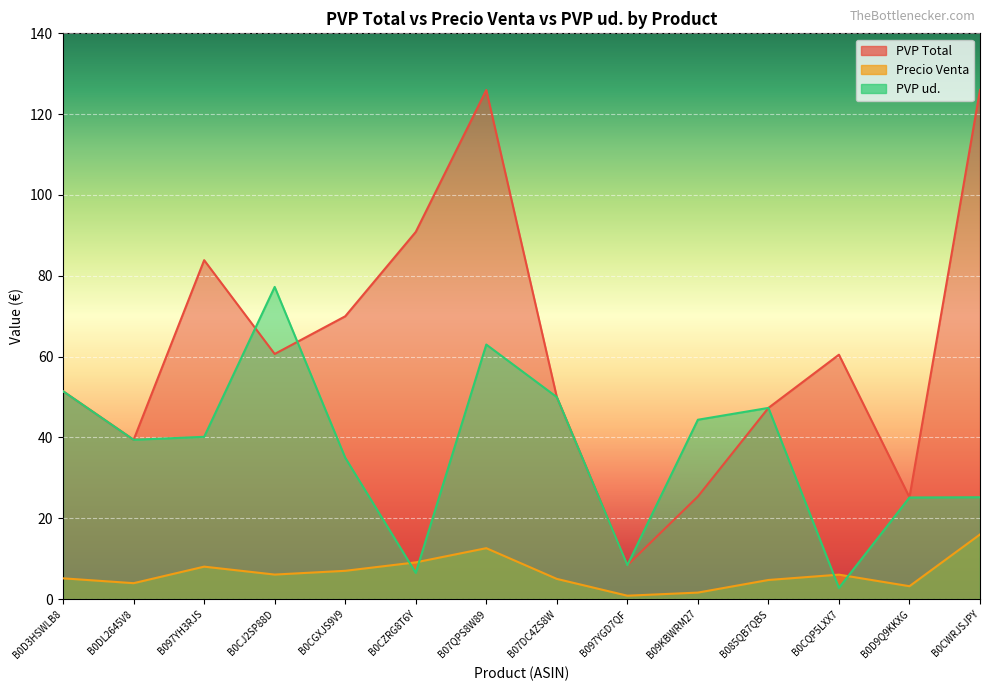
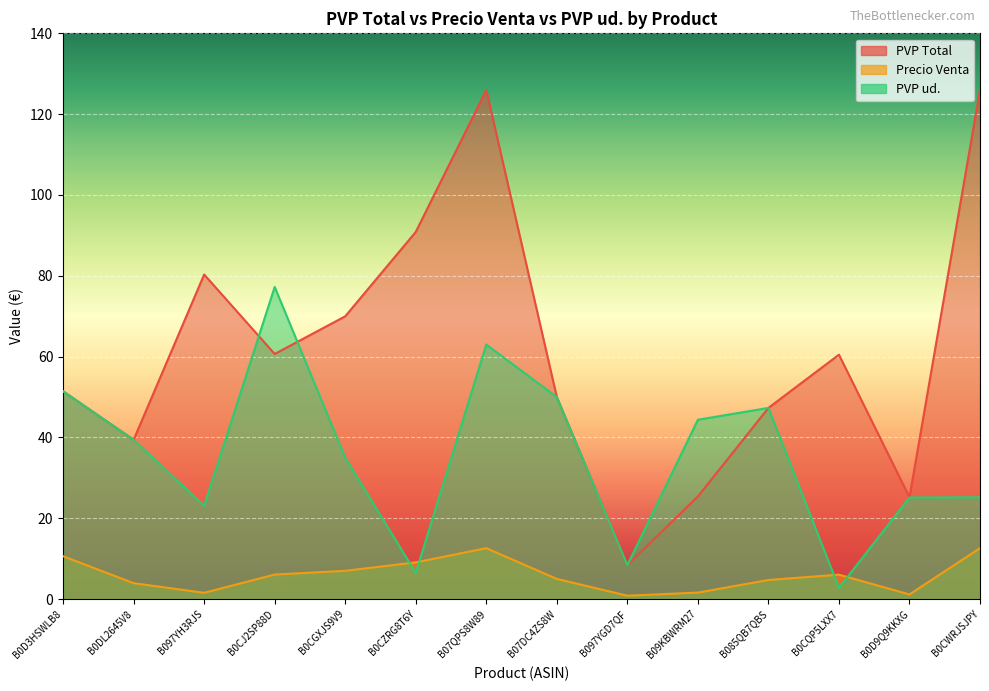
  {
    "PVP Total": {
-     "B097YH3RJS": 84,
+     "B097YH3RJS": 80,
      "B0CJ2SP88D": 61,
      "B0CGXJS9V9": 70,
      "B0CZRG8T6Y": 91,
      "B07QPS8W89": 126,
      "B09KBWRM27": 25,
      "B0CQP5LXX7": 60,
      "B0CWRJSJPY": 126
    },
    "Precio Venta": {
-     "B0D3HSWLB8": 5,
+     "B0D3HSWLB8": 11,
      "B0DL2645V8": 4,
-     "B097YH3RJS": 8,
+     "B097YH3RJS": 2,
      "B0CJ2SP88D": 6,
      "B0CGXJS9V9": 7,
      "B0CZRG8T6Y": 9,
      "B07QPS8W89": 13,
      "B07DC4ZS8W": 5,
      "B097YGD7QF": 1,
      "B09KBWRM27": 2,
      "B085QB7QBS": 5,
      "B0CQP5LXX7": 6,
-     "B0D9Q9KKXG": 3,
-     "B0CWRJSJPY": 16
+     "B0D9Q9KKXG": 1,
+     "B0CWRJSJPY": 13
    },
    "PVP ud.": {
-     "B097YH3RJS": 40,
+     "B097YH3RJS": 23,
      "B0CJ2SP88D": 77,
      "B0CGXJS9V9": 35,
      "B0CZRG8T6Y": 6,
      "B07QPS8W89": 63,
      "B09KBWRM27": 44,
      "B0CQP5LXX7": 3,
      "B0CWRJSJPY": 25
    }
  }
